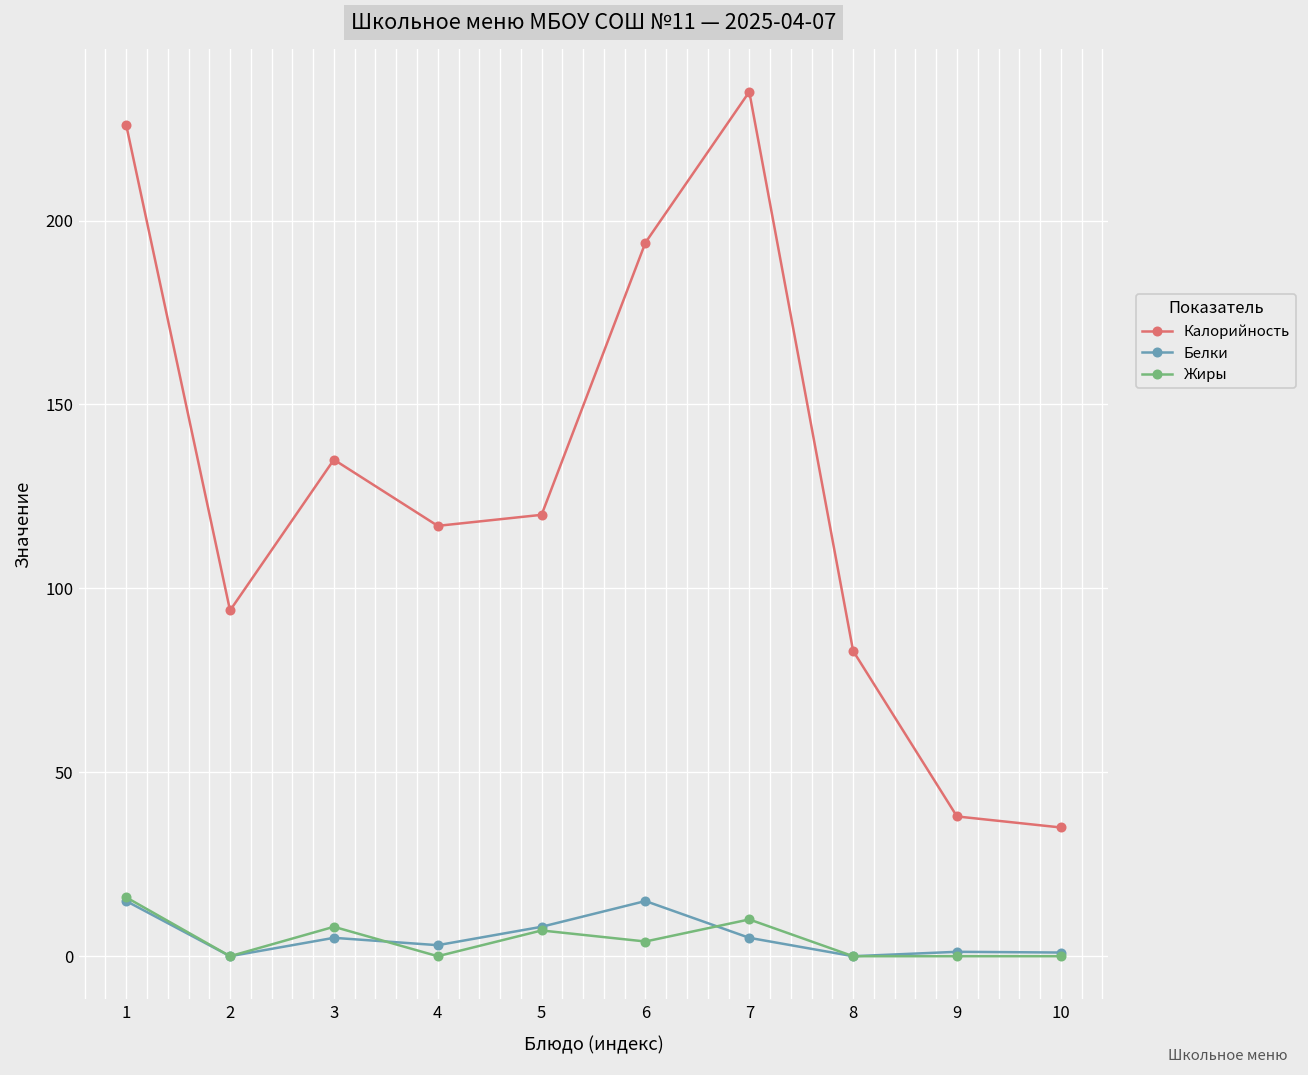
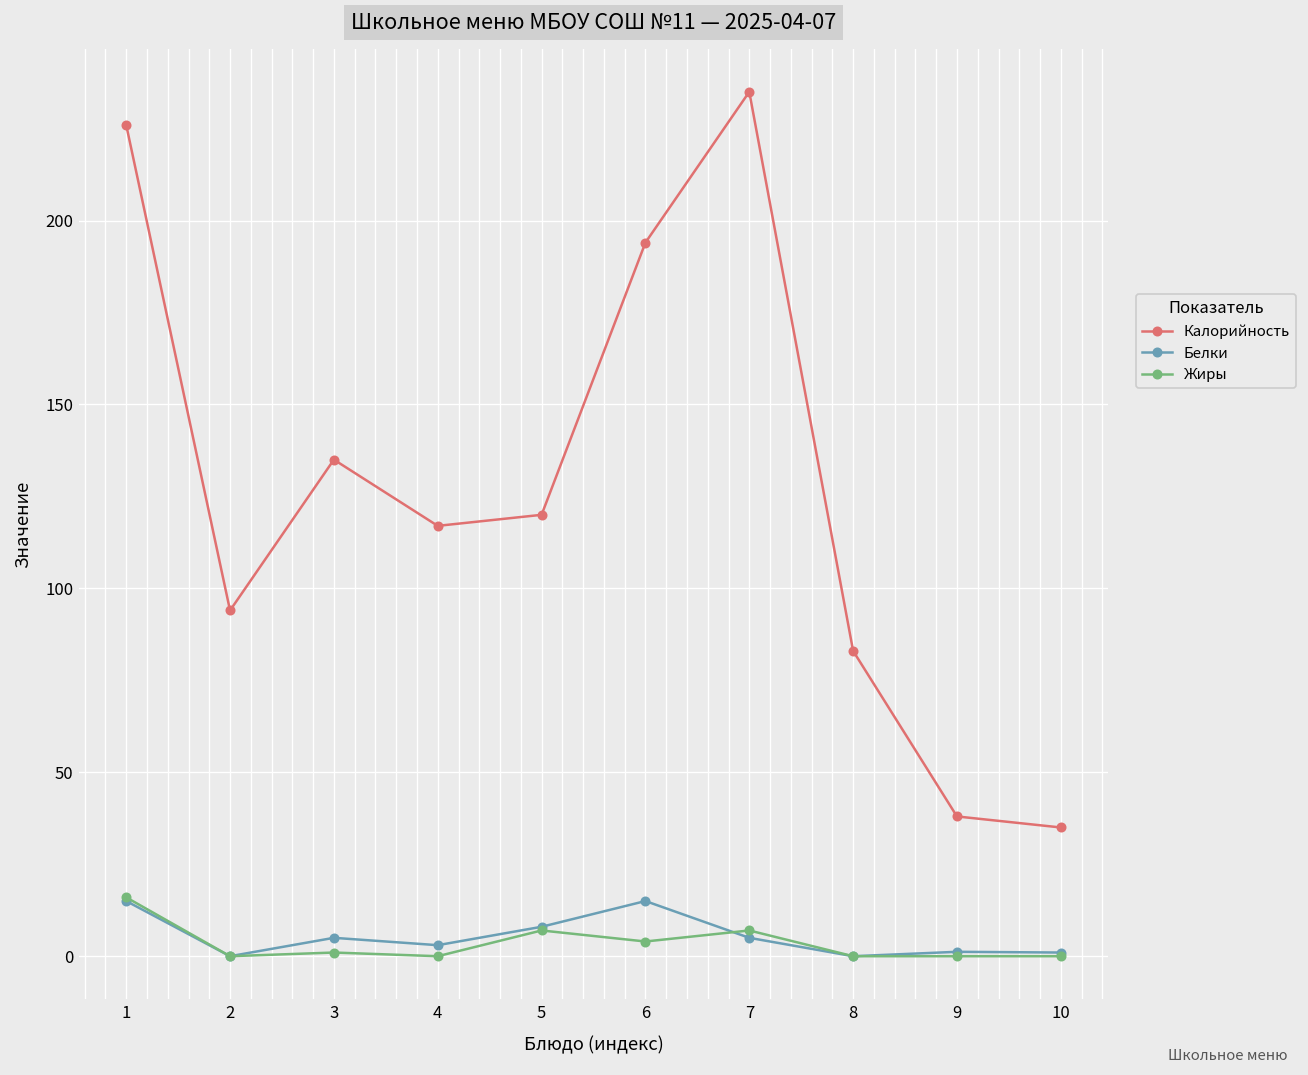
  {
    "Калорийность": {
      "1": 226,
      "2": 94,
      "3": 135,
      "4": 117,
      "5": 120,
      "6": 194,
      "7": 235,
      "8": 83,
      "9": 38,
      "10": 35
    },
    "Белки": {
      "1": 15,
      "3": 5,
      "4": 3,
      "5": 8,
      "6": 15,
      "7": 5,
      "9": 1,
      "10": 1
    },
    "Жиры": {
      "1": 16,
-     "3": 8,
+     "3": 1,
      "4": 0,
      "5": 7,
      "6": 4,
-     "7": 10,
+     "7": 7,
      "9": 0,
      "10": 0
    }
  }
